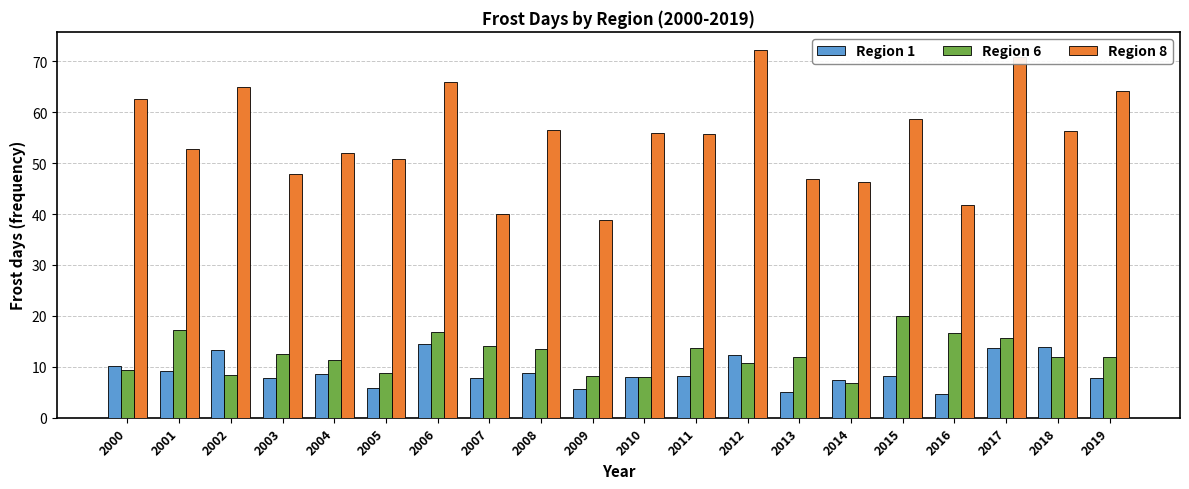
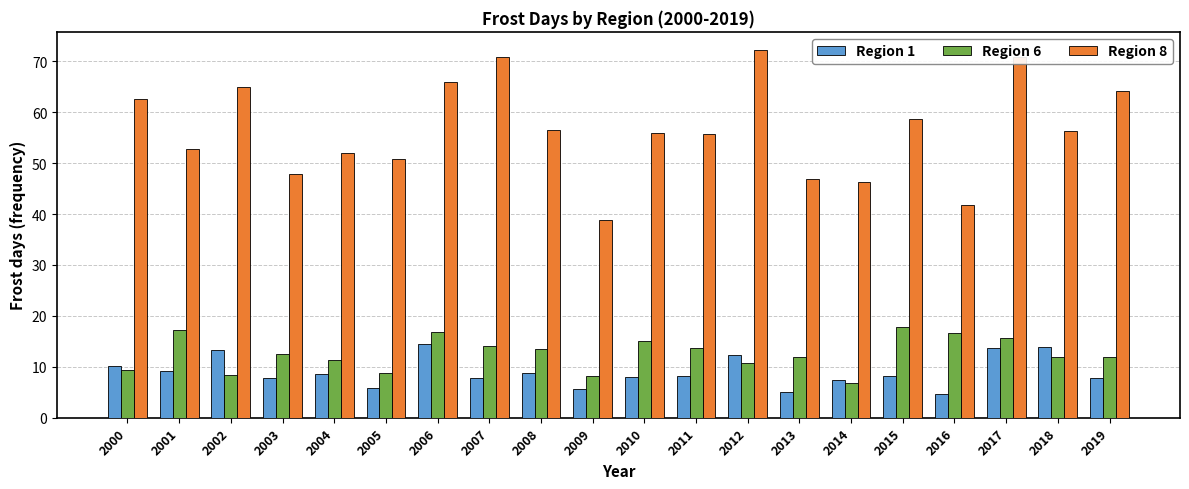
  {
    "Region 1": {
      "2000": 10,
      "2001": 9,
      "2002": 13,
      "2003": 8,
      "2004": 9,
      "2005": 6,
      "2006": 14,
      "2007": 8,
      "2008": 9,
      "2009": 6,
      "2010": 8,
      "2011": 8,
      "2012": 12,
      "2013": 5,
      "2014": 7,
      "2015": 8,
      "2016": 5,
      "2017": 14,
      "2018": 14,
      "2019": 8
    },
    "Region 6": {
      "2000": 9,
      "2001": 17,
      "2002": 8,
      "2003": 13,
      "2004": 11,
      "2005": 9,
      "2006": 17,
      "2007": 14,
      "2008": 13,
      "2009": 8,
-     "2010": 8,
+     "2010": 15,
      "2011": 14,
      "2012": 11,
      "2013": 12,
      "2014": 7,
-     "2015": 20,
+     "2015": 18,
      "2016": 17,
      "2017": 16,
      "2018": 12,
      "2019": 12
    },
    "Region 8": {
      "2000": 63,
      "2001": 53,
      "2002": 65,
      "2003": 48,
      "2004": 52,
      "2005": 51,
      "2006": 66,
-     "2007": 40,
+     "2007": 71,
      "2008": 56,
      "2009": 39,
      "2010": 56,
      "2011": 56,
      "2012": 72,
      "2013": 47,
      "2014": 46,
      "2015": 59,
      "2016": 42,
      "2018": 56,
      "2019": 64
    }
  }
